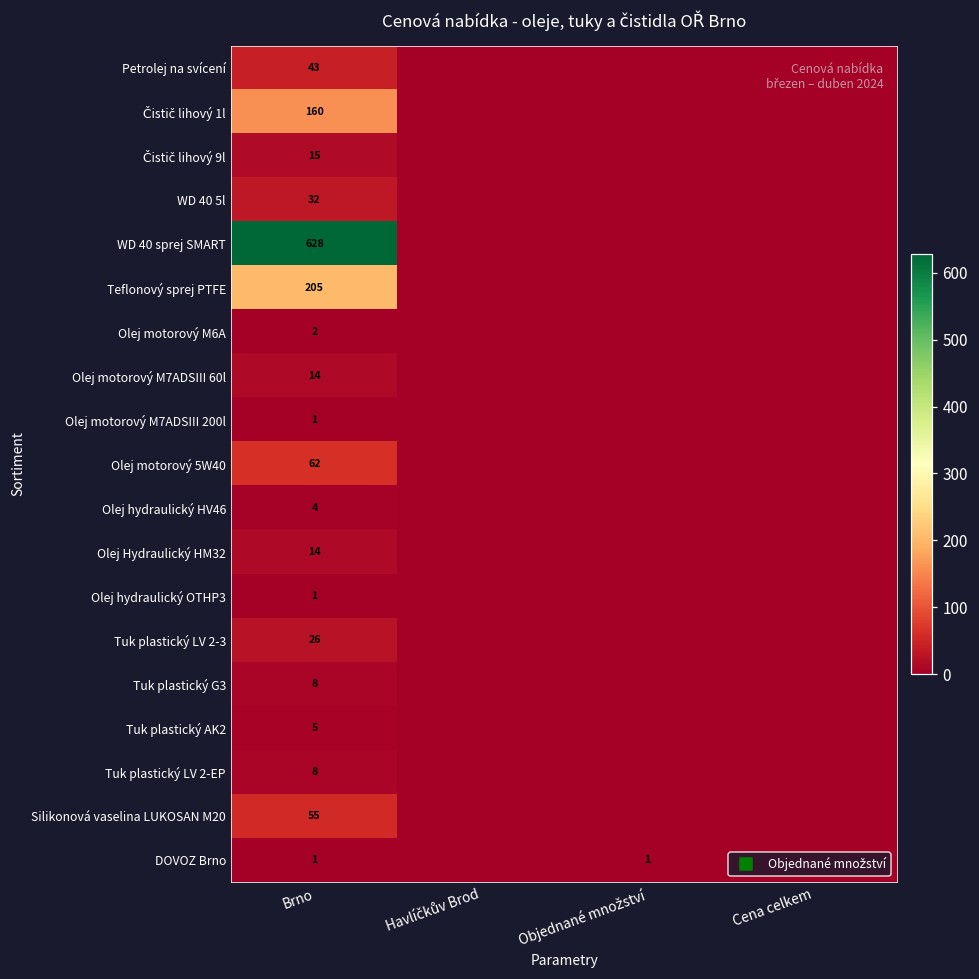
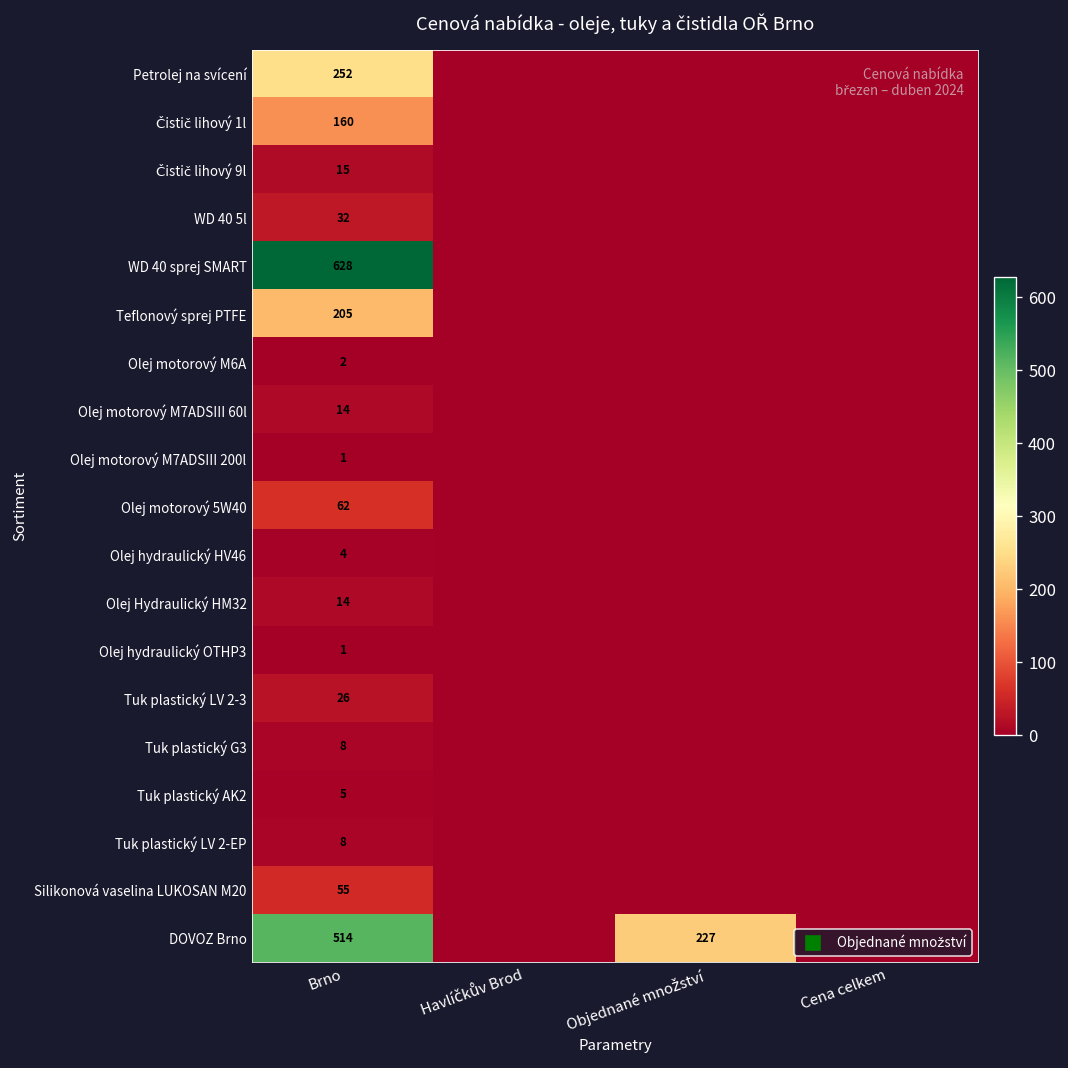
  {
    "Petrolej na svícení": {
-     "Brno": 43,
+     "Brno": 252,
      "Cena celkem": 2024
    },
    "Čistič lihový 1l": {
      "Brno": 160
    },
    "Čistič lihový 9l": {
      "Brno": 15
    },
    "WD 40 5l": {
      "Brno": 32
    },
    "WD 40 sprej SMART": {
      "Brno": 628
    },
    "Teflonový sprej PTFE": {
      "Brno": 205
    },
    "Olej motorový M6A": {
      "Brno": 2
    },
    "Olej motorový M7ADSIII 60l": {
      "Brno": 14
    },
    "Olej motorový M7ADSIII 200l": {
      "Brno": 1
    },
    "Olej motorový 5W40": {
      "Brno": 62
    },
    "Olej hydraulický HV46": {
      "Brno": 4
    },
    "Olej Hydraulický HM32": {
      "Brno": 14
    },
    "Olej hydraulický OTHP3": {
      "Brno": 1
    },
    "Tuk plastický LV 2-3": {
      "Brno": 26
    },
    "Tuk plastický G3": {
      "Brno": 8
    },
    "Tuk plastický AK2": {
      "Brno": 5
    },
    "Tuk plastický LV 2-EP": {
      "Brno": 8
    },
    "Silikonová vaselina LUKOSAN M20": {
      "Brno": 55
    },
    "DOVOZ Brno": {
-     "Brno": 1,
-     "Objednané množství": 1
+     "Brno": 514,
+     "Objednané množství": 227
    }
  }
